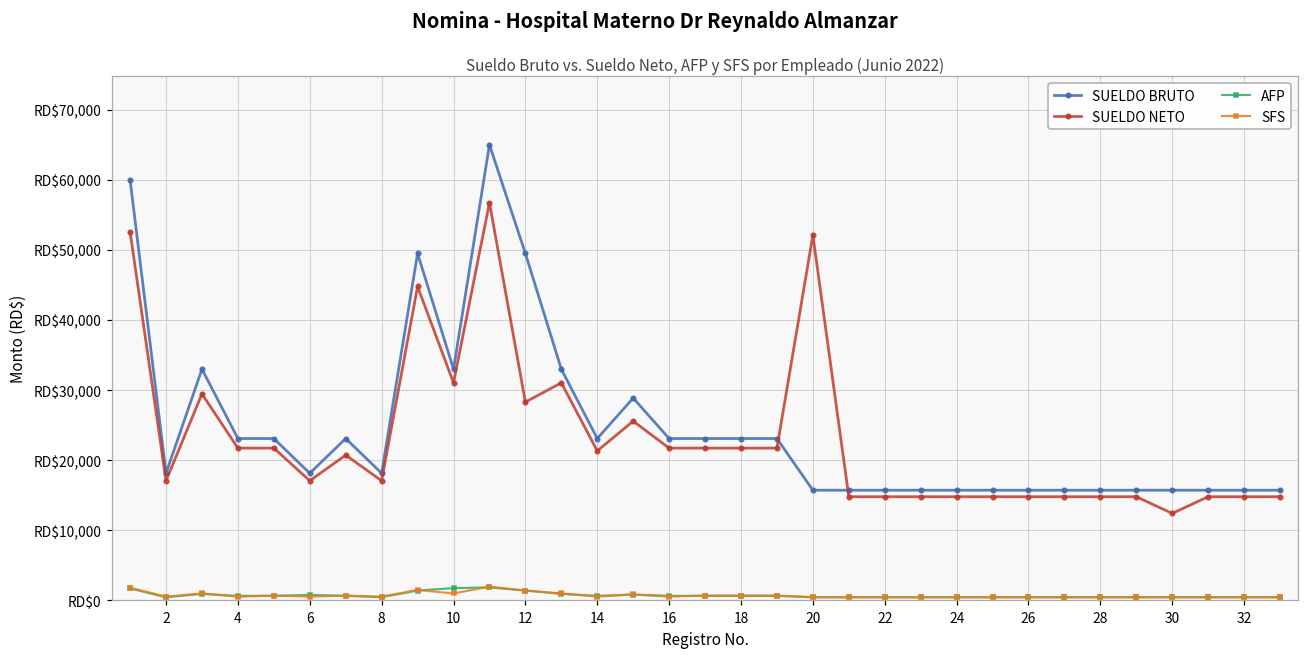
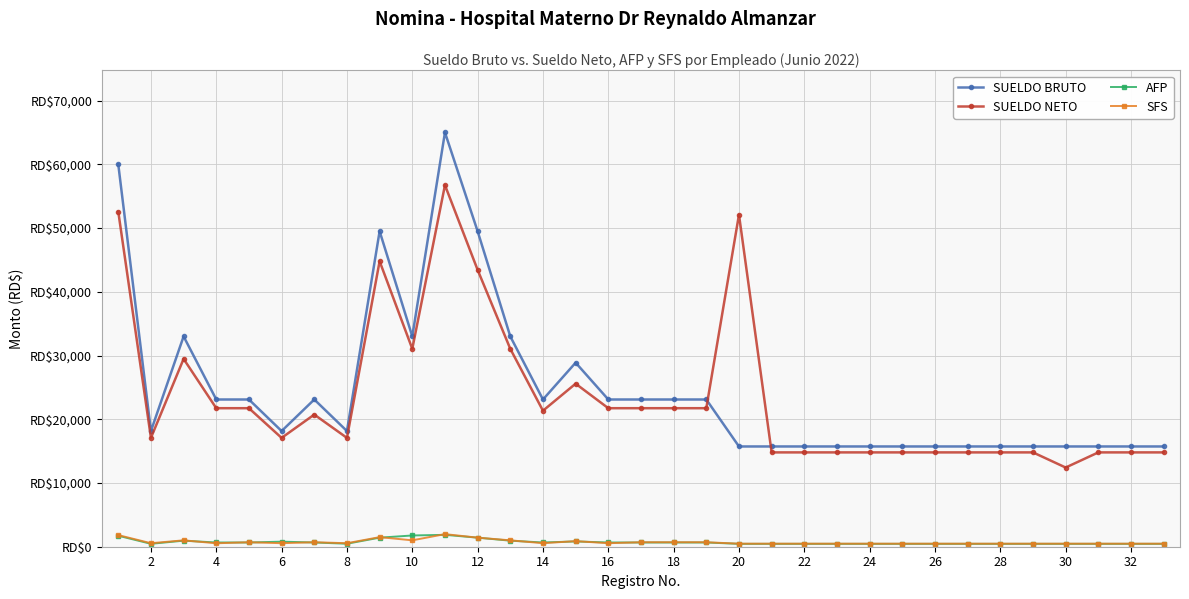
  {
    "SUELDO BRUTO": {
      "2": "RD$18,000",
      "4": "RD$23,000",
      "6": "RD$18,000",
      "8": "RD$18,000",
      "10": "RD$33,000",
      "12": "RD$50,000",
      "14": "RD$23,000",
      "16": "RD$23,000",
      "18": "RD$23,000",
      "20": "RD$16,000",
      "22": "RD$16,000",
      "24": "RD$16,000",
      "26": "RD$16,000",
      "28": "RD$16,000",
      "30": "RD$16,000",
      "32": "RD$16,000"
    },
    "SUELDO NETO": {
      "2": "RD$17,000",
      "4": "RD$22,000",
      "6": "RD$17,000",
      "8": "RD$17,000",
      "10": "RD$31,000",
-     "12": "RD$28,000",
+     "12": "RD$43,000",
      "14": "RD$21,000",
      "16": "RD$22,000",
      "18": "RD$22,000",
      "20": "RD$52,000",
      "22": "RD$15,000",
      "24": "RD$15,000",
      "26": "RD$15,000",
      "28": "RD$15,000",
      "30": "RD$12,000",
      "32": "RD$15,000"
    },
    "AFP": {
      "10": "RD$2,000"
    },
    "SFS": {
      "10": "RD$1,000"
    }
  }
